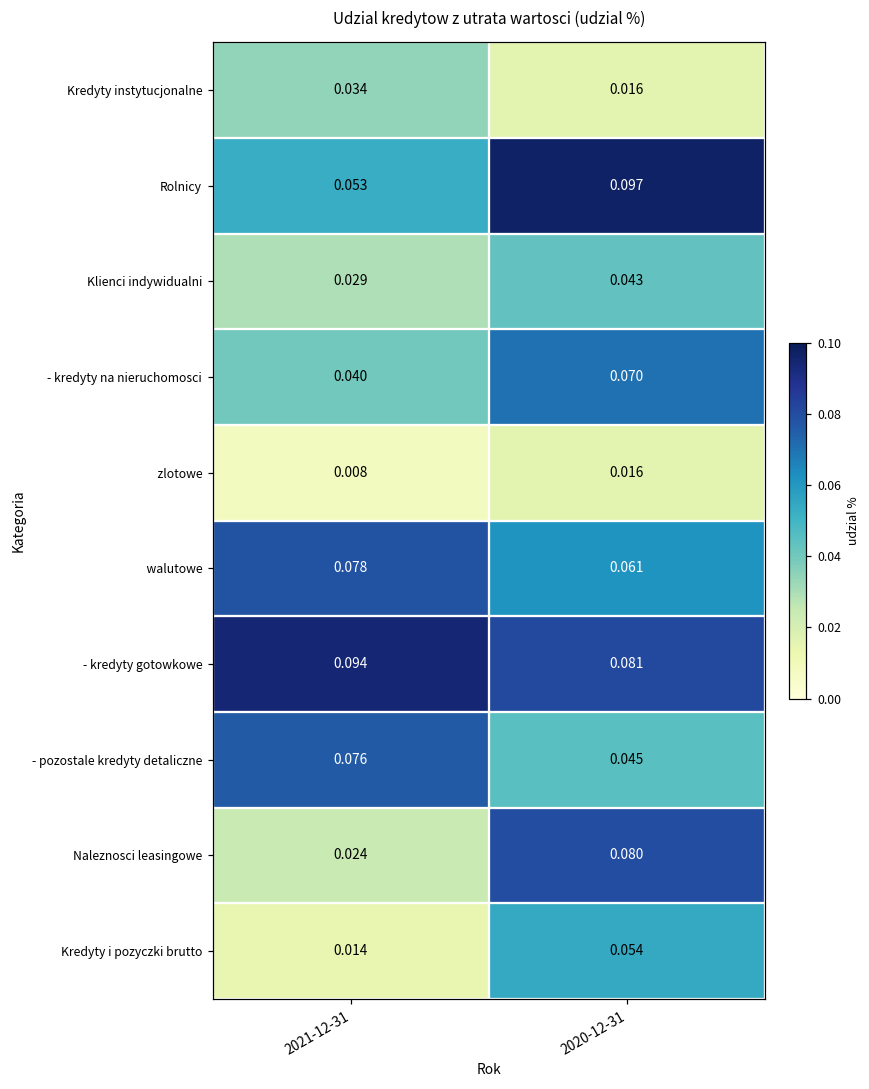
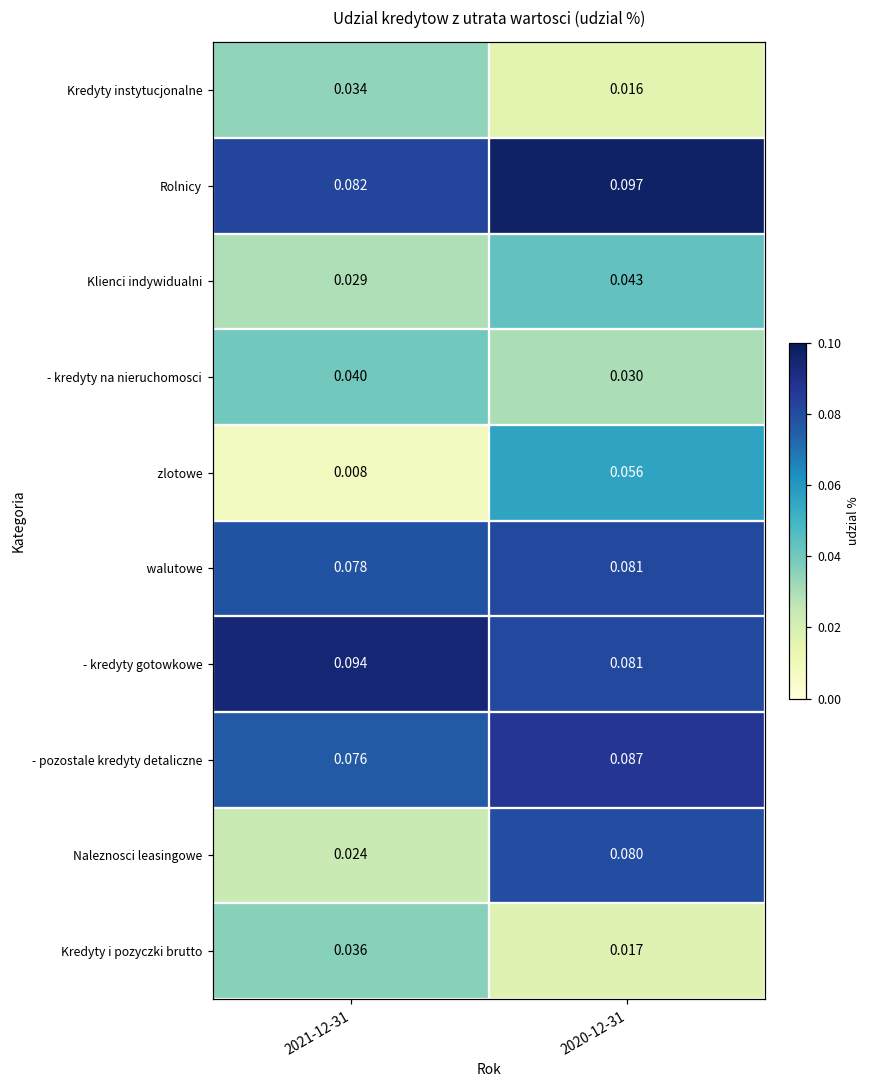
  {
    "Kredyty instytucjonalne": {
      "2021-12-31": 0.034,
      "2020-12-31": 0.016
    },
    "Rolnicy": {
-     "2021-12-31": 0.053,
+     "2021-12-31": 0.082,
      "2020-12-31": 0.097
    },
    "Klienci indywidualni": {
      "2021-12-31": 0.029,
      "2020-12-31": 0.043
    },
    "- kredyty na nieruchomosci": {
      "2021-12-31": 0.040,
-     "2020-12-31": 0.070
+     "2020-12-31": 0.030
    },
    "zlotowe": {
      "2021-12-31": 0.008,
-     "2020-12-31": 0.016
+     "2020-12-31": 0.056
    },
    "walutowe": {
      "2021-12-31": 0.078,
-     "2020-12-31": 0.061
+     "2020-12-31": 0.081
    },
    "- kredyty gotowkowe": {
      "2021-12-31": 0.094,
      "2020-12-31": 0.081
    },
    "- pozostale kredyty detaliczne": {
      "2021-12-31": 0.076,
-     "2020-12-31": 0.045
+     "2020-12-31": 0.087
    },
    "Naleznosci leasingowe": {
      "2021-12-31": 0.024,
      "2020-12-31": 0.080
    },
    "Kredyty i pozyczki brutto": {
-     "2021-12-31": 0.014,
-     "2020-12-31": 0.054
+     "2021-12-31": 0.036,
+     "2020-12-31": 0.017
    }
  }
